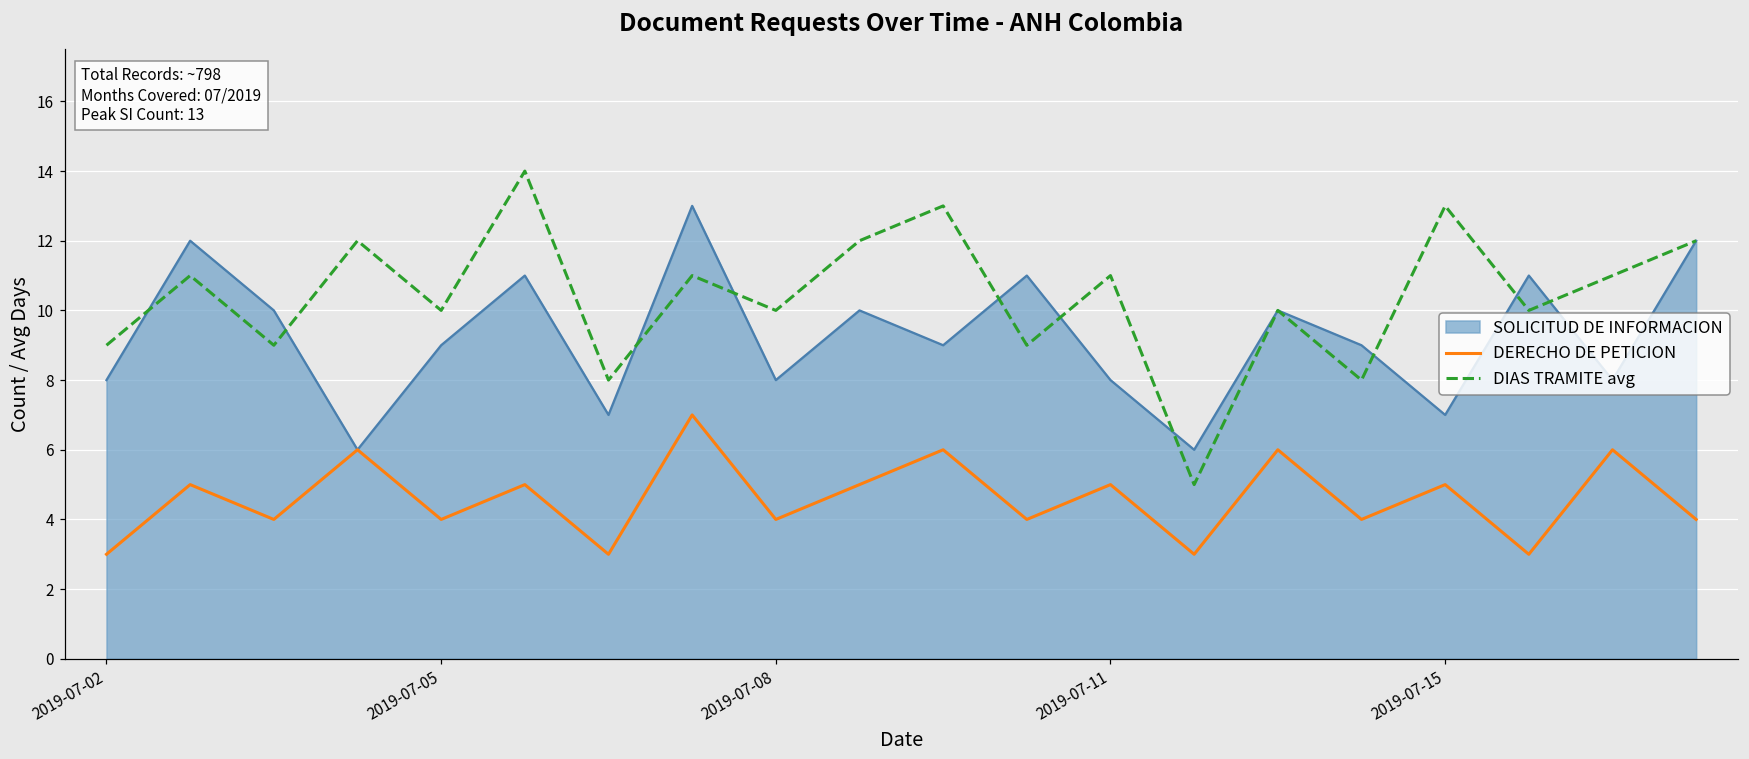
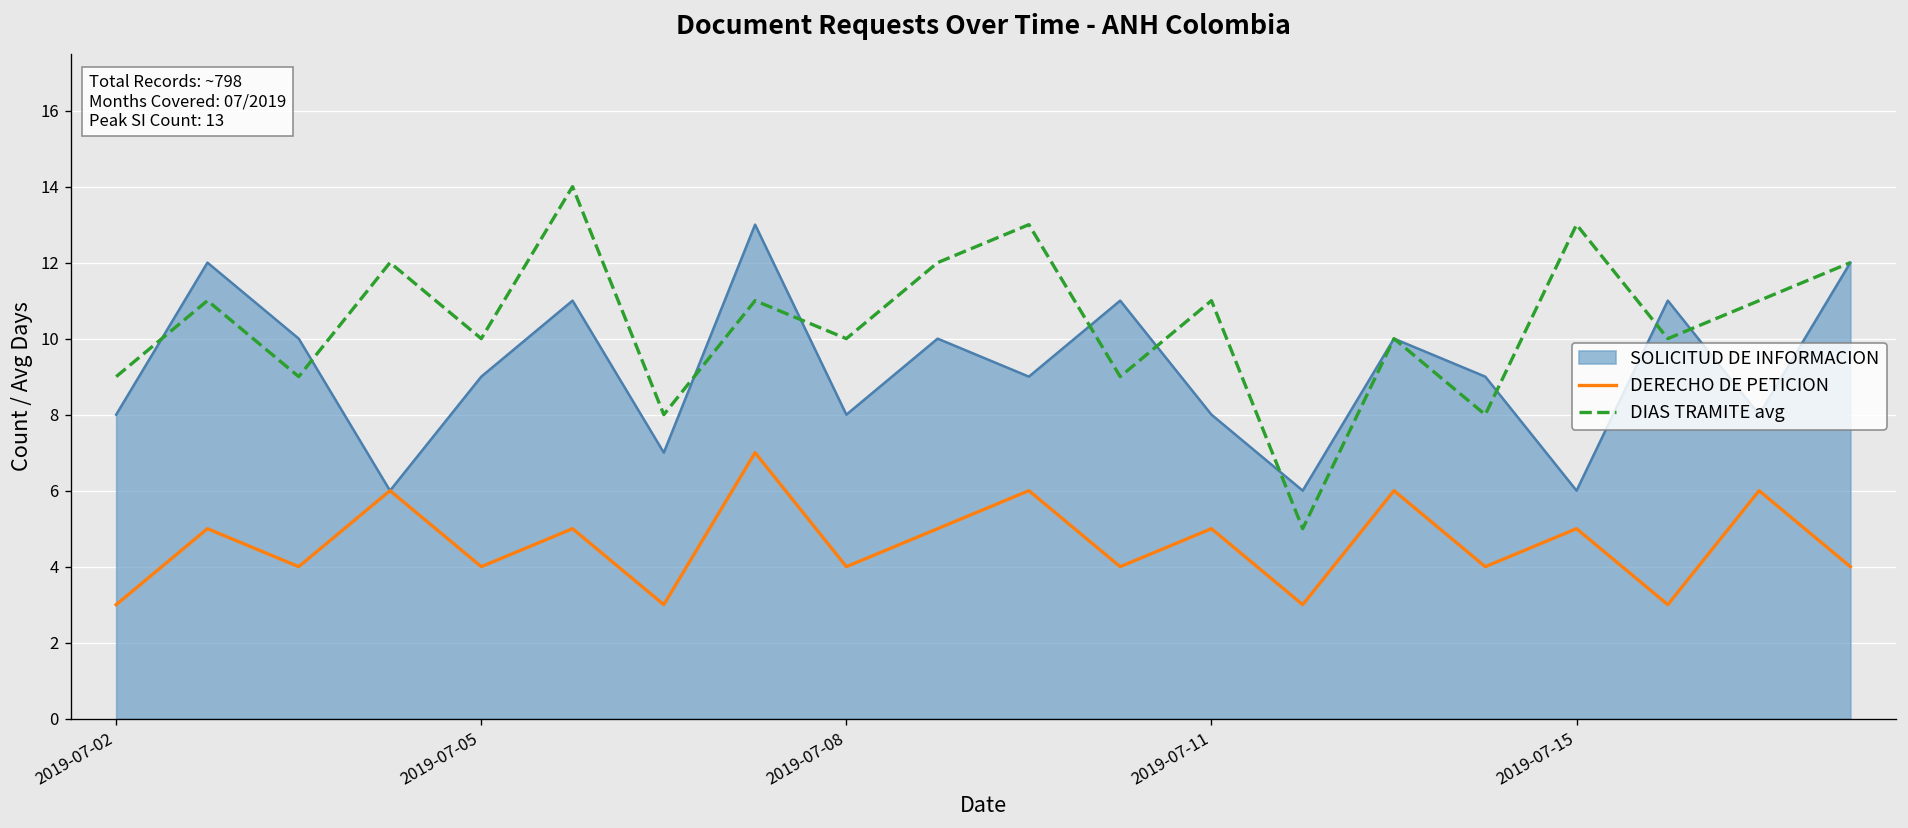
  {
    "SOLICITUD DE INFORMACION": {
      "2019-07-02": 8,
-     "2019-07-15": 7
+     "2019-07-15": 6
    },
    "DERECHO DE PETICION": {
      "2019-07-02": 3,
      "2019-07-15": 5
    },
    "DIAS TRAMITE avg": {
      "2019-07-02": 9,
      "2019-07-15": 13
    }
  }
